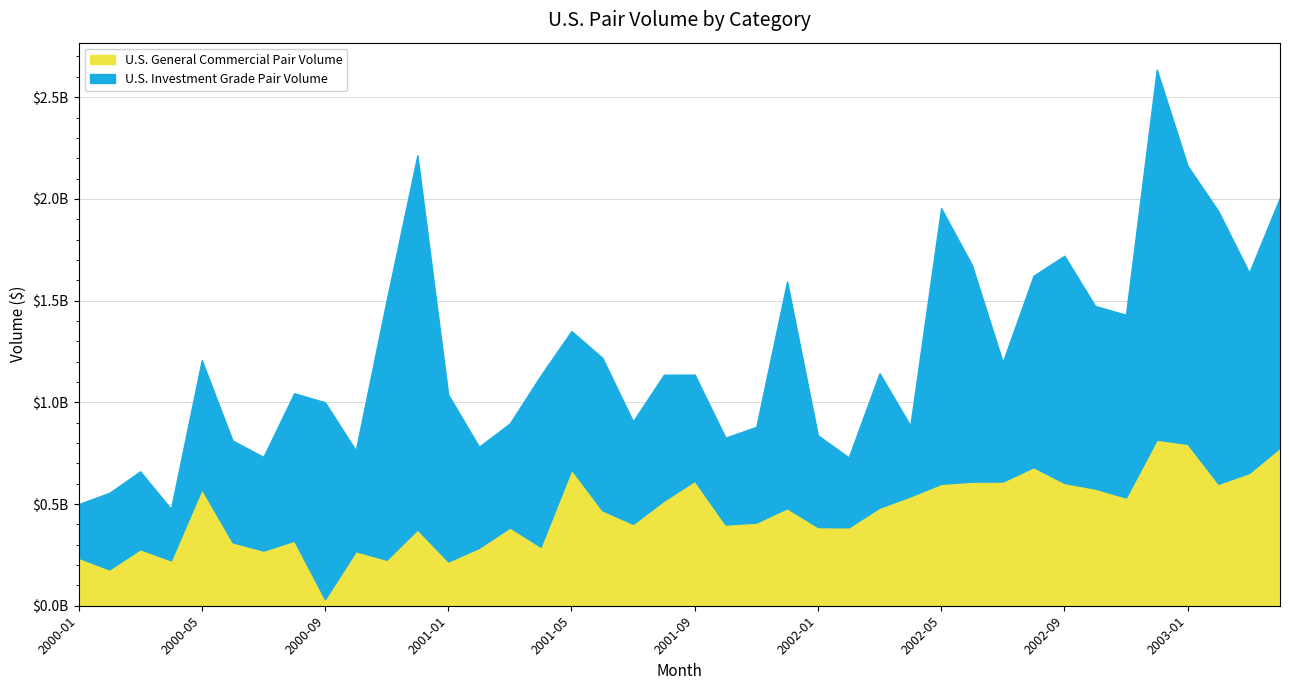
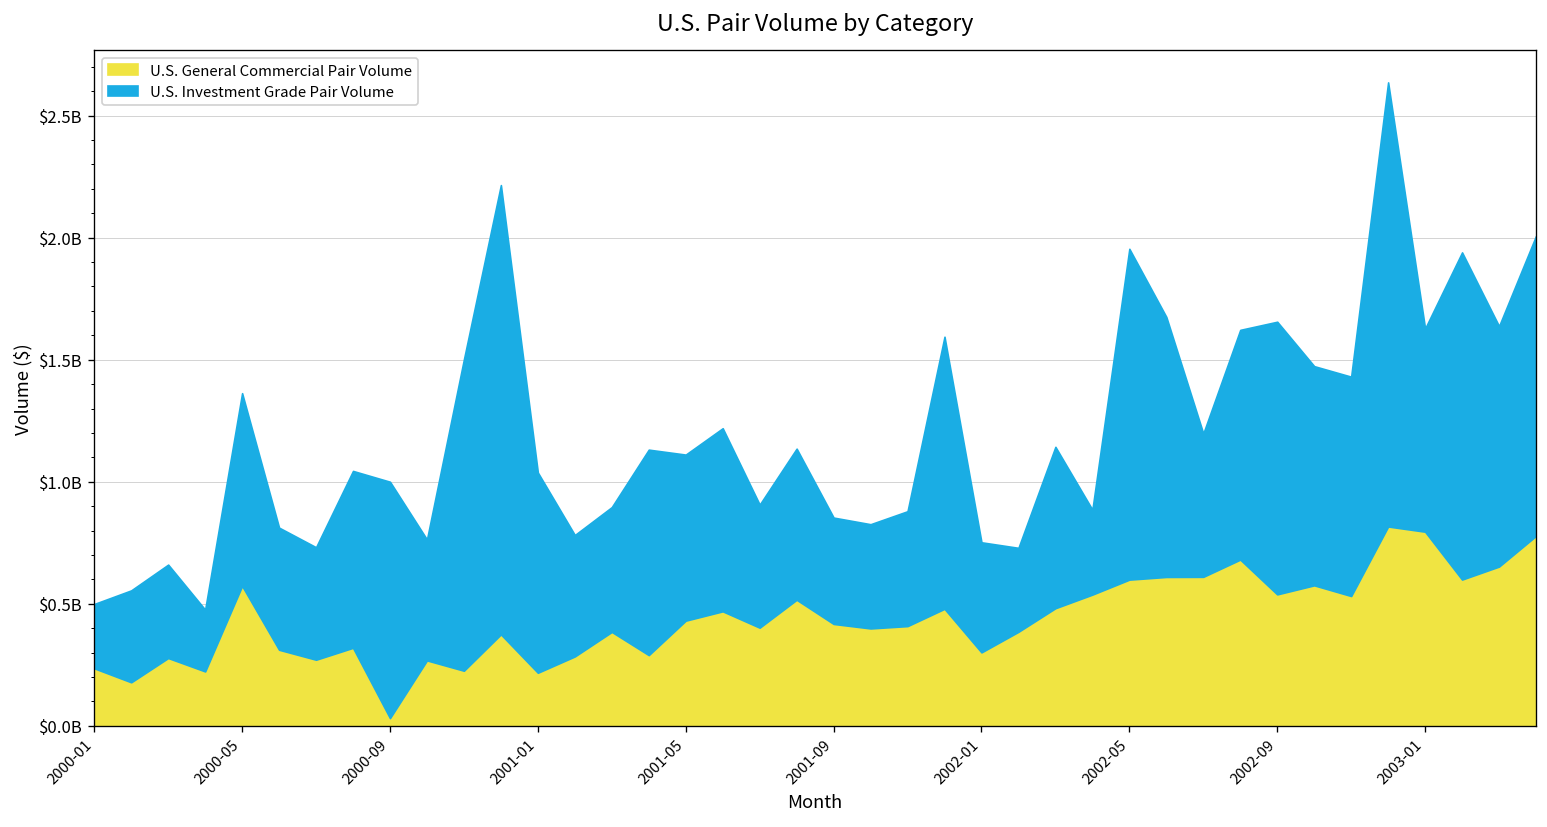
  {
    "U.S. General Commercial Pair Volume": {
-     "2001-05": "$670000000",
-     "2001-09": "$610000000",
-     "2002-01": "$390000000",
-     "2002-09": "$600000000"
+     "2001-05": "$430000000",
+     "2001-09": "$420000000",
+     "2002-01": "$300000000",
+     "2002-09": "$540000000"
    },
    "U.S. Investment Grade Pair Volume": {
      "2000-01": "$260000000",
-     "2000-05": "$630000000",
+     "2000-05": "$790000000",
      "2000-09": "$970000000",
      "2001-01": "$820000000",
      "2001-05": "$680000000",
-     "2001-09": "$520000000",
+     "2001-09": "$440000000",
      "2002-01": "$450000000",
      "2002-05": "$1360000000",
      "2002-09": "$1120000000",
-     "2003-01": "$1370000000"
+     "2003-01": "$830000000"
    }
  }
